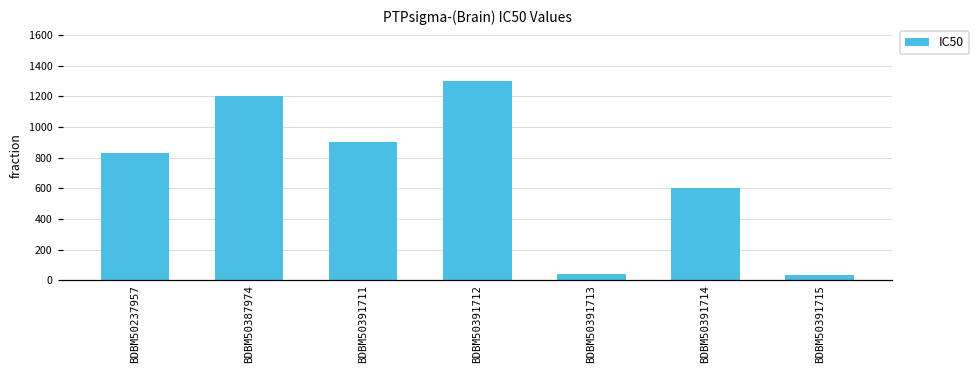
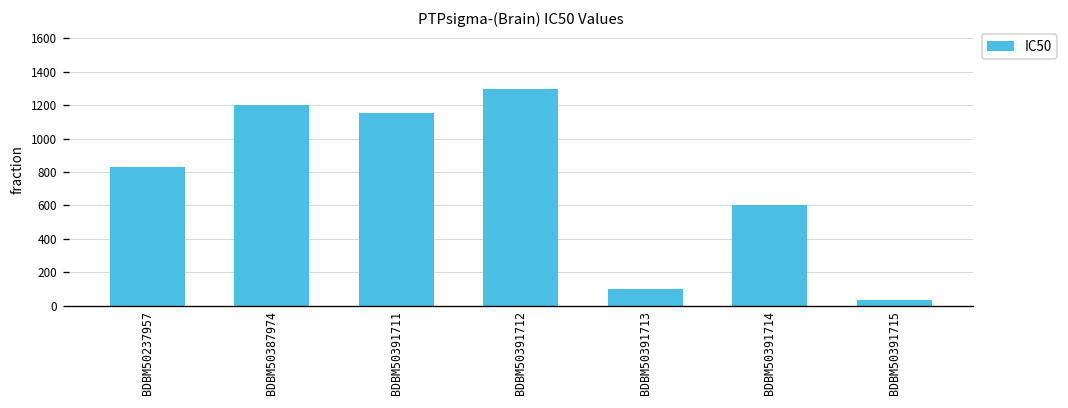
  {
    "BDBM50237957": 830,
    "BDBM50387974": 1200,
-   "BDBM50391711": 900,
+   "BDBM50391711": 1160,
    "BDBM50391712": 1300,
-   "BDBM50391713": 40,
+   "BDBM50391713": 100,
    "BDBM50391714": 600,
    "BDBM50391715": 30
  }
